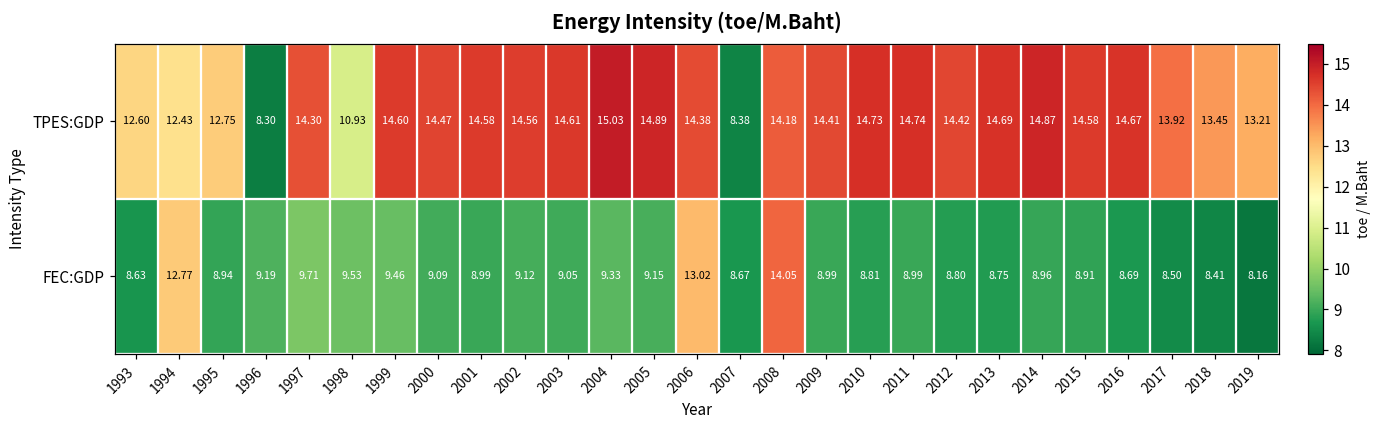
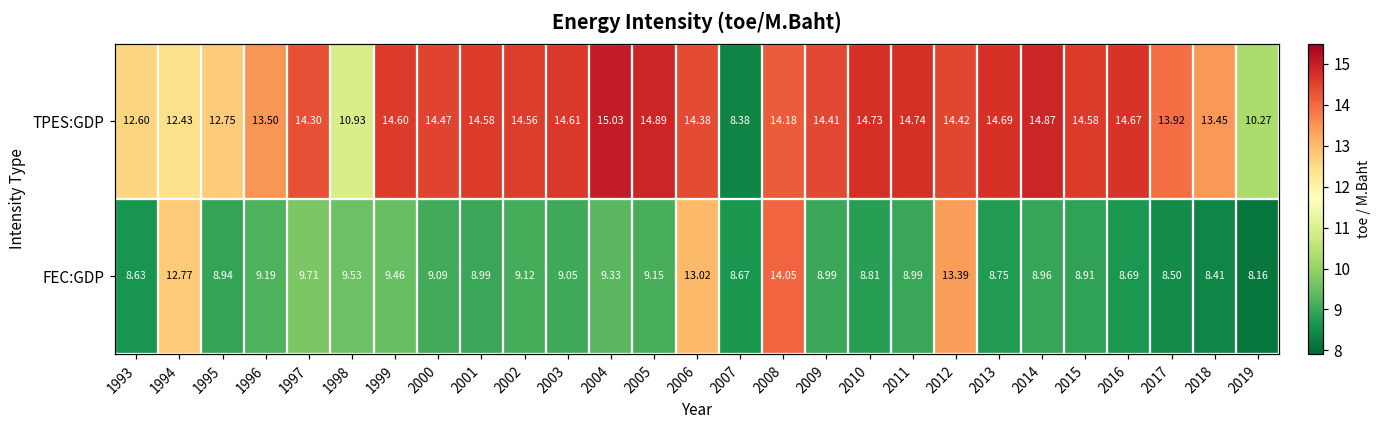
  {
    "TPES:GDP": {
      "1993": 12.60,
      "1994": 12.43,
      "1995": 12.75,
-     "1996": 8.30,
+     "1996": 13.50,
      "1997": 14.30,
      "1998": 10.93,
      "1999": 14.60,
      "2000": 14.47,
      "2001": 14.58,
      "2002": 14.56,
      "2003": 14.61,
      "2004": 15.03,
      "2005": 14.89,
      "2006": 14.38,
      "2007": 8.38,
      "2008": 14.18,
      "2009": 14.41,
      "2010": 14.73,
      "2011": 14.74,
      "2012": 14.42,
      "2013": 14.69,
      "2014": 14.87,
      "2015": 14.58,
      "2016": 14.67,
      "2017": 13.92,
      "2018": 13.45,
-     "2019": 13.21
+     "2019": 10.27
    },
    "FEC:GDP": {
      "1993": 8.63,
      "1994": 12.77,
      "1995": 8.94,
      "1996": 9.19,
      "1997": 9.71,
      "1998": 9.53,
      "1999": 9.46,
      "2000": 9.09,
      "2001": 8.99,
      "2002": 9.12,
      "2003": 9.05,
      "2004": 9.33,
      "2005": 9.15,
      "2006": 13.02,
      "2007": 8.67,
      "2008": 14.05,
      "2009": 8.99,
      "2010": 8.81,
      "2011": 8.99,
-     "2012": 8.80,
+     "2012": 13.39,
      "2013": 8.75,
      "2014": 8.96,
      "2015": 8.91,
      "2016": 8.69,
      "2017": 8.50,
      "2018": 8.41,
      "2019": 8.16
    }
  }
